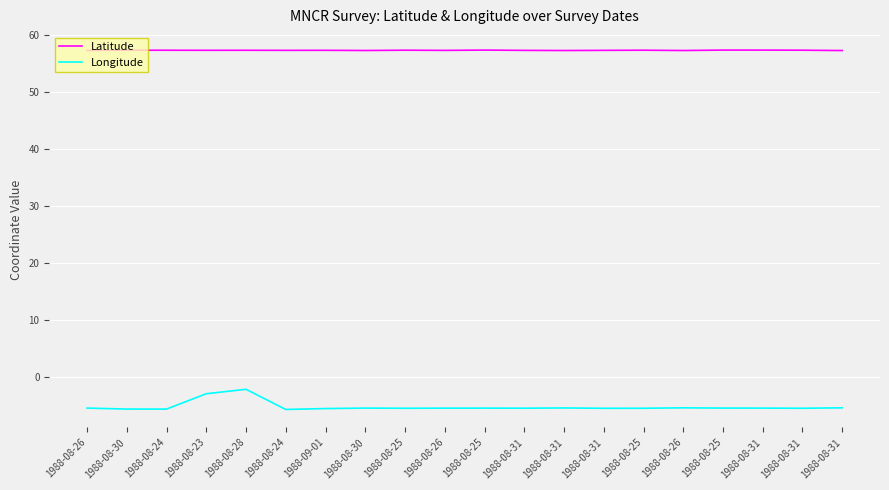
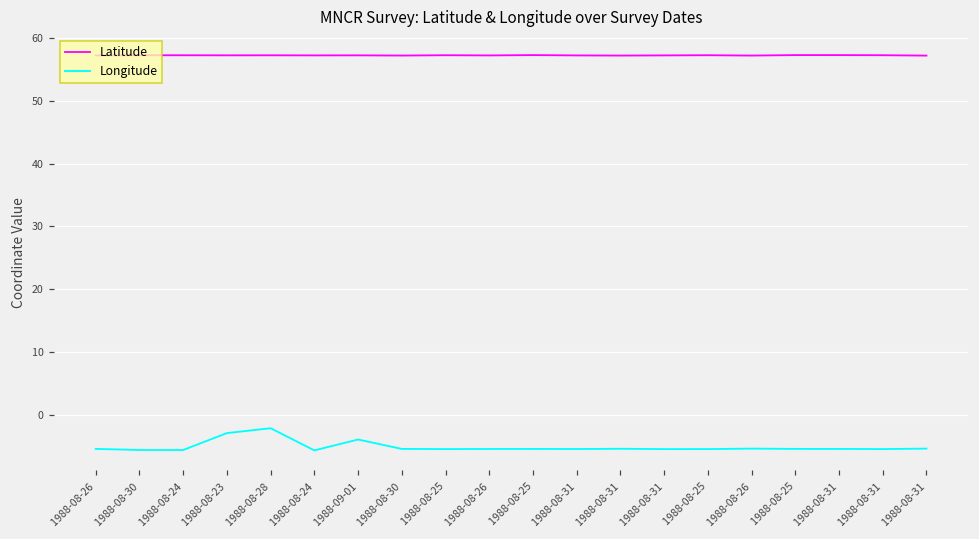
  {
    "Latitude": {
      "1988-08-23": 57,
      "1988-08-28": 57,
      "1988-09-01": 57
    },
    "Longitude": {
      "1988-08-23": -3,
      "1988-08-28": -2,
-     "1988-09-01": -6
+     "1988-09-01": -4
    }
  }
